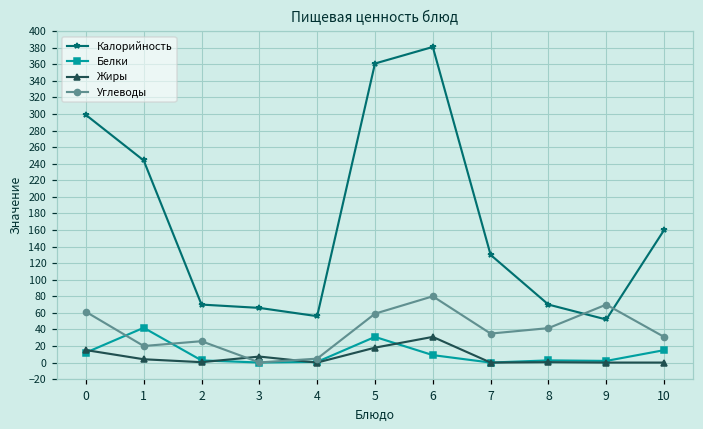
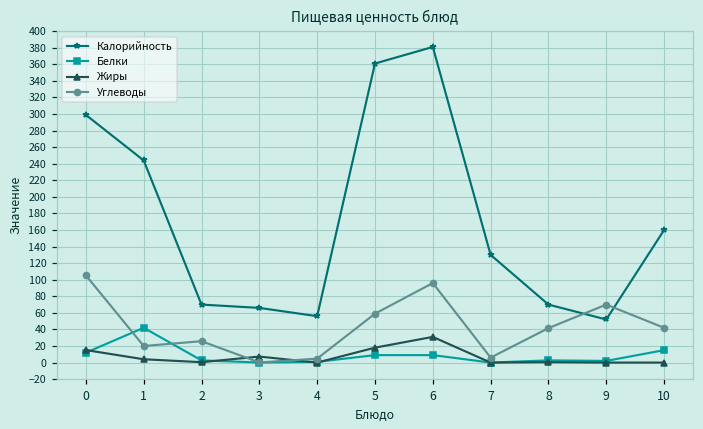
  {
    "Белки": {
      "1": 40,
-     "5": 30,
+     "5": 10,
      "6": 10,
      "10": 20
    },
    "Углеводы": {
-     "0": 60,
+     "0": 110,
      "1": 20,
      "2": 30,
      "4": 0,
      "5": 60,
-     "6": 80,
-     "7": 40,
+     "6": 100,
+     "7": 10,
      "8": 40,
      "9": 70,
-     "10": 30
+     "10": 40
    }
  }
